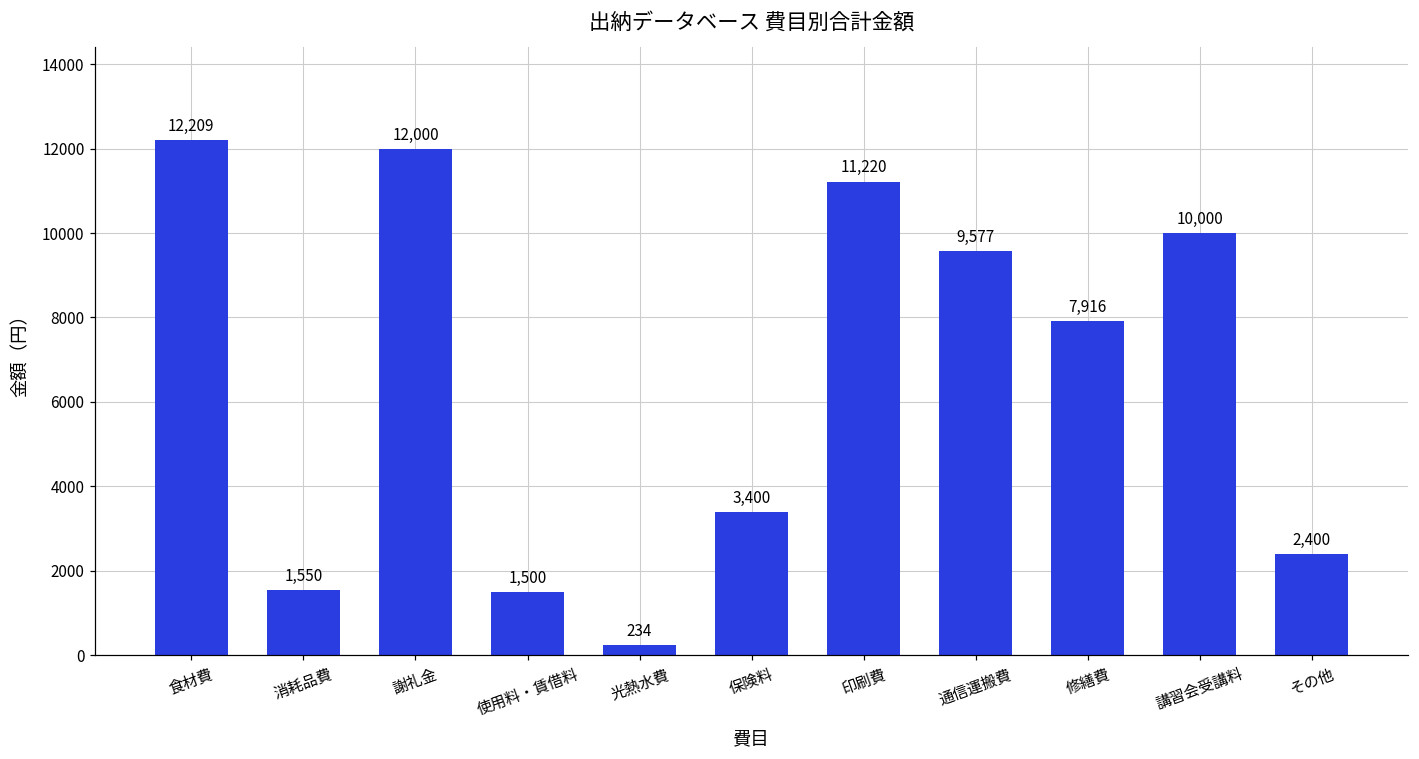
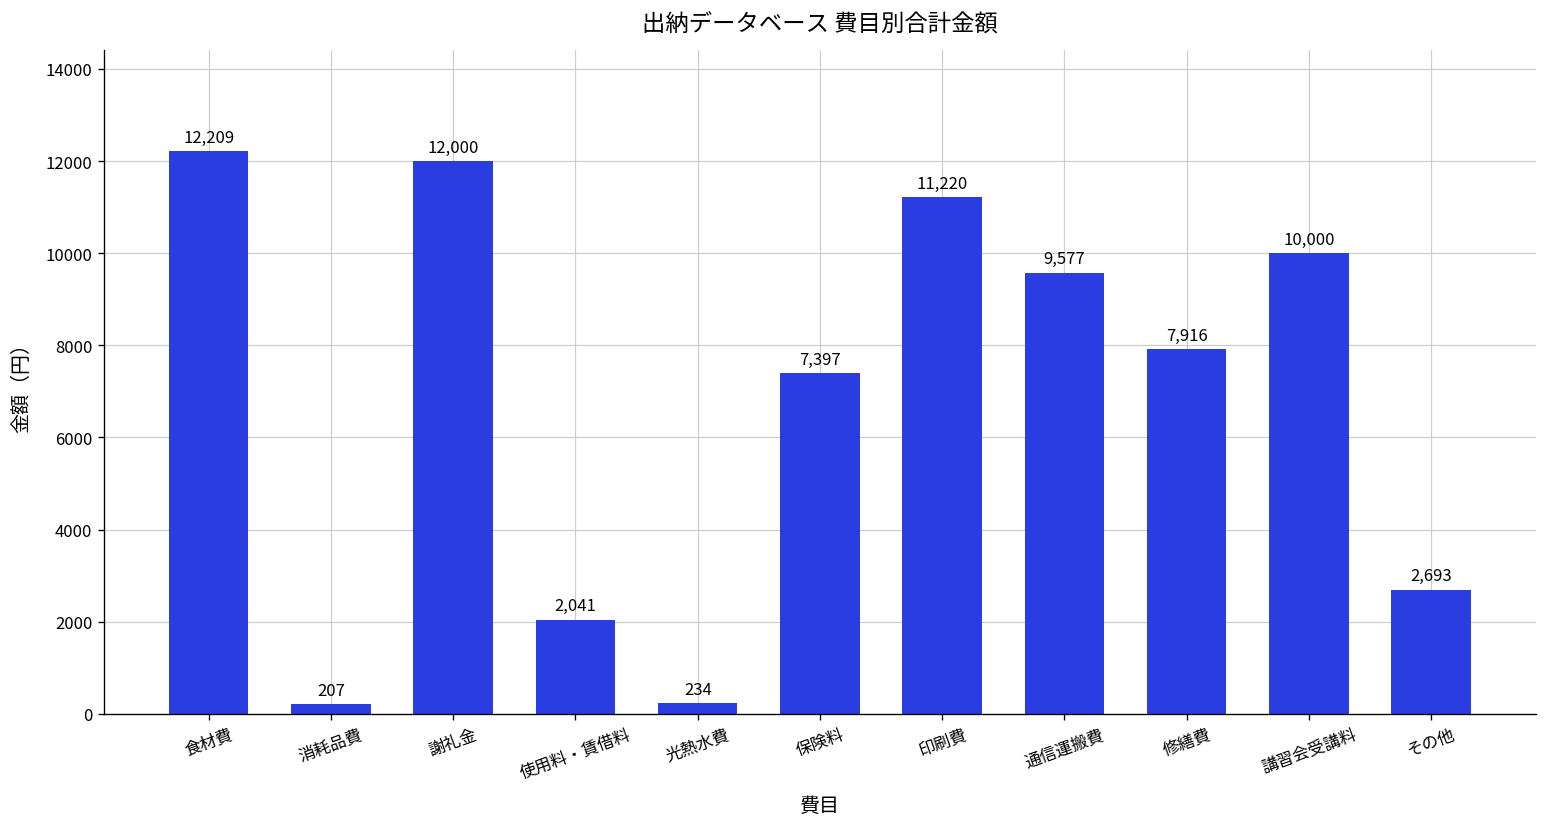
  {
    "食材費": "12,209",
-   "消耗品費": "1,550",
+   "消耗品費": "207",
    "謝礼金": "12,000",
-   "使用料・賃借料": "1,500",
+   "使用料・賃借料": "2,041",
    "光熱水費": "234",
-   "保険料": "3,400",
+   "保険料": "7,397",
    "印刷費": "11,220",
    "通信運搬費": "9,577",
    "修繕費": "7,916",
    "講習会受講料": "10,000",
-   "その他": "2,400"
+   "その他": "2,693"
  }
